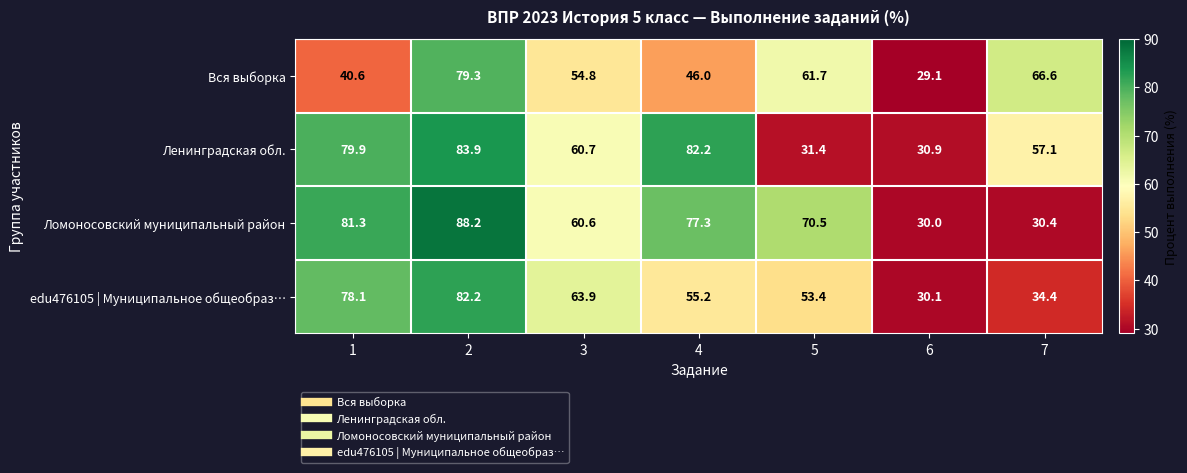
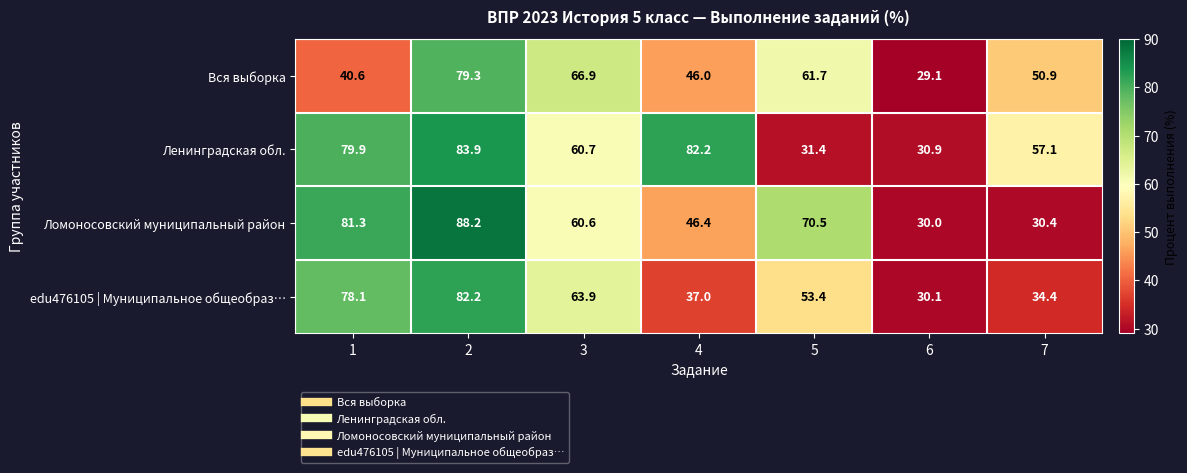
  {
    "Вся выборка": {
      "1": 40.6,
      "2": 79.3,
-     "3": 54.8,
+     "3": 66.9,
      "4": 46.0,
      "5": 61.7,
      "6": 29.1,
-     "7": 66.6
+     "7": 50.9
    },
    "Ленинградская обл.": {
      "1": 79.9,
      "2": 83.9,
      "3": 60.7,
      "4": 82.2,
      "5": 31.4,
      "6": 30.9,
      "7": 57.1
    },
    "Ломоносовский муниципальный район": {
      "1": 81.3,
      "2": 88.2,
      "3": 60.6,
-     "4": 77.3,
+     "4": 46.4,
      "5": 70.5,
      "6": 30.0,
      "7": 30.4
    },
    "edu476105 | Муниципальное общеобраз…": {
      "1": 78.1,
      "2": 82.2,
      "3": 63.9,
-     "4": 55.2,
+     "4": 37.0,
      "5": 53.4,
      "6": 30.1,
      "7": 34.4
    }
  }
